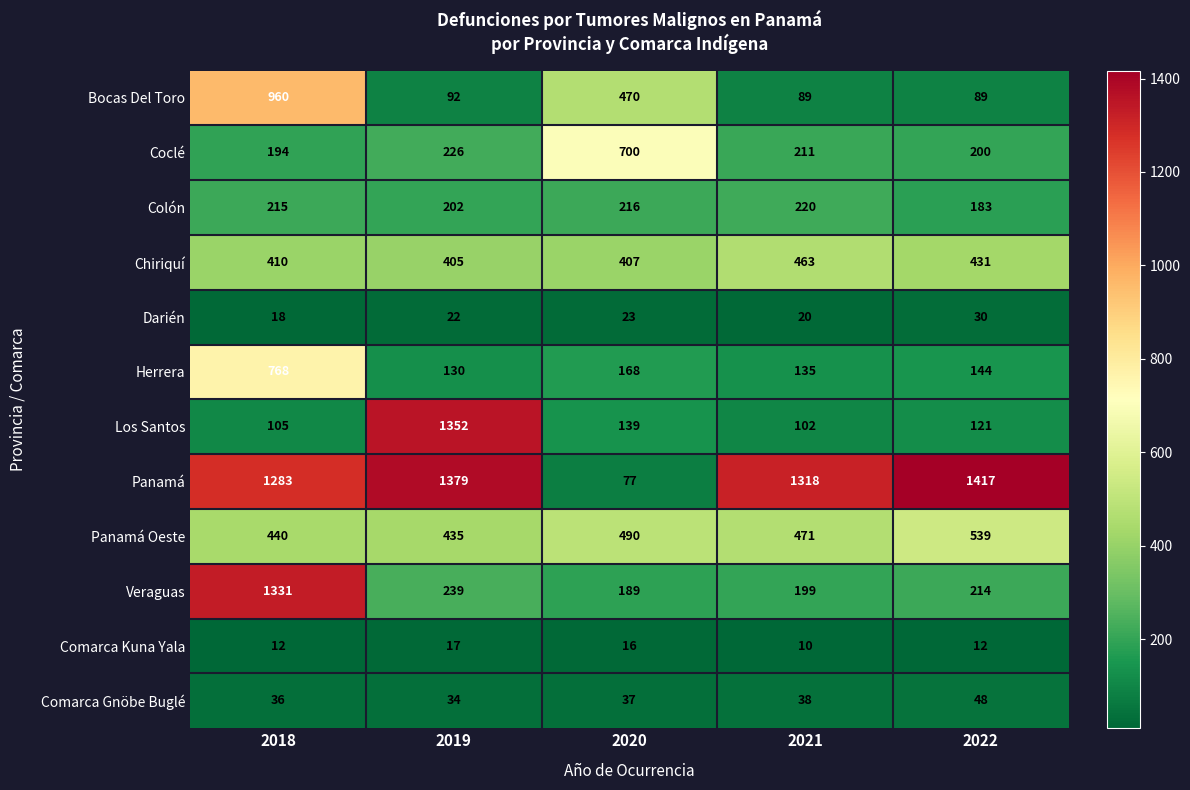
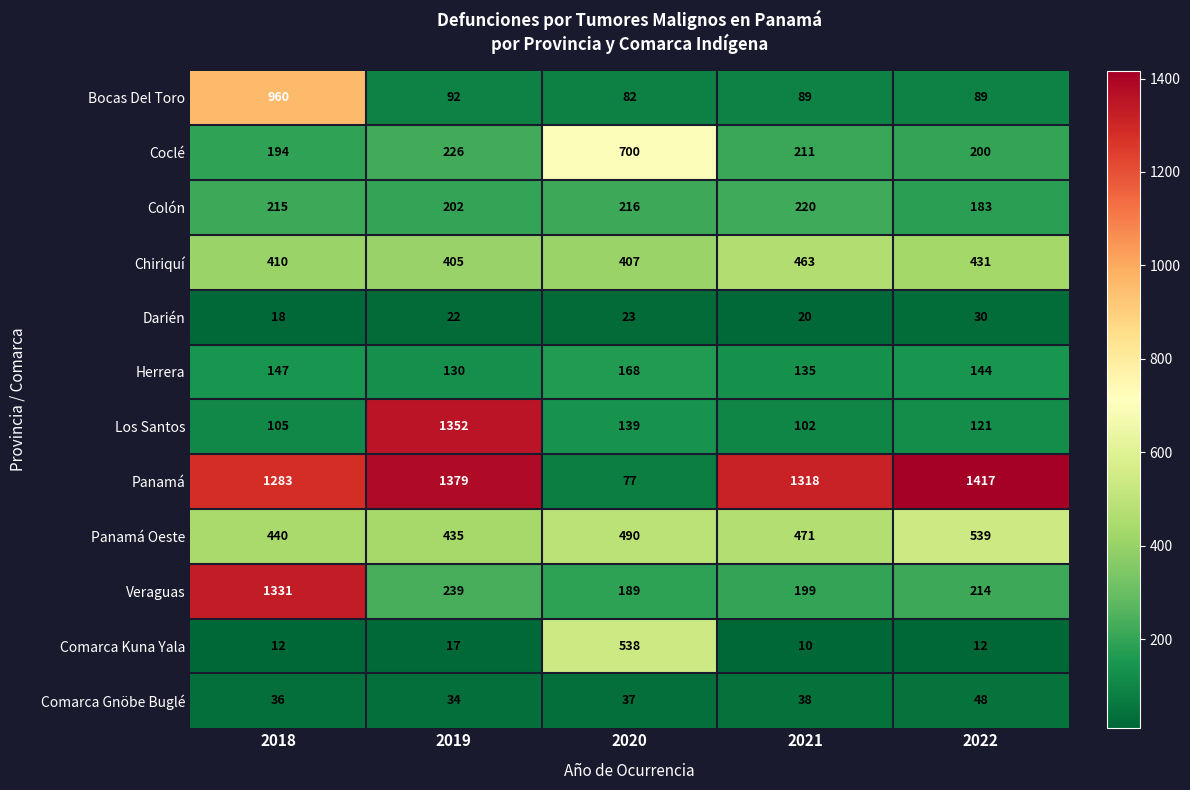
  {
    "Bocas Del Toro": {
      "2018": 960,
      "2019": 92,
-     "2020": 470,
+     "2020": 82,
      "2021": 89,
      "2022": 89
    },
    "Coclé": {
      "2018": 194,
      "2019": 226,
      "2020": 700,
      "2021": 211,
      "2022": 200
    },
    "Colón": {
      "2018": 215,
      "2019": 202,
      "2020": 216,
      "2021": 220,
      "2022": 183
    },
    "Chiriquí": {
      "2018": 410,
      "2019": 405,
      "2020": 407,
      "2021": 463,
      "2022": 431
    },
    "Darién": {
      "2018": 18,
      "2019": 22,
      "2020": 23,
      "2021": 20,
      "2022": 30
    },
    "Herrera": {
-     "2018": 768,
+     "2018": 147,
      "2019": 130,
      "2020": 168,
      "2021": 135,
      "2022": 144
    },
    "Los Santos": {
      "2018": 105,
      "2019": 1352,
      "2020": 139,
      "2021": 102,
      "2022": 121
    },
    "Panamá": {
      "2018": 1283,
      "2019": 1379,
      "2020": 77,
      "2021": 1318,
      "2022": 1417
    },
    "Panamá Oeste": {
      "2018": 440,
      "2019": 435,
      "2020": 490,
      "2021": 471,
      "2022": 539
    },
    "Veraguas": {
      "2018": 1331,
      "2019": 239,
      "2020": 189,
      "2021": 199,
      "2022": 214
    },
    "Comarca Kuna Yala": {
      "2018": 12,
      "2019": 17,
-     "2020": 16,
+     "2020": 538,
      "2021": 10,
      "2022": 12
    },
    "Comarca Gnöbe Buglé": {
      "2018": 36,
      "2019": 34,
      "2020": 37,
      "2021": 38,
      "2022": 48
    }
  }
